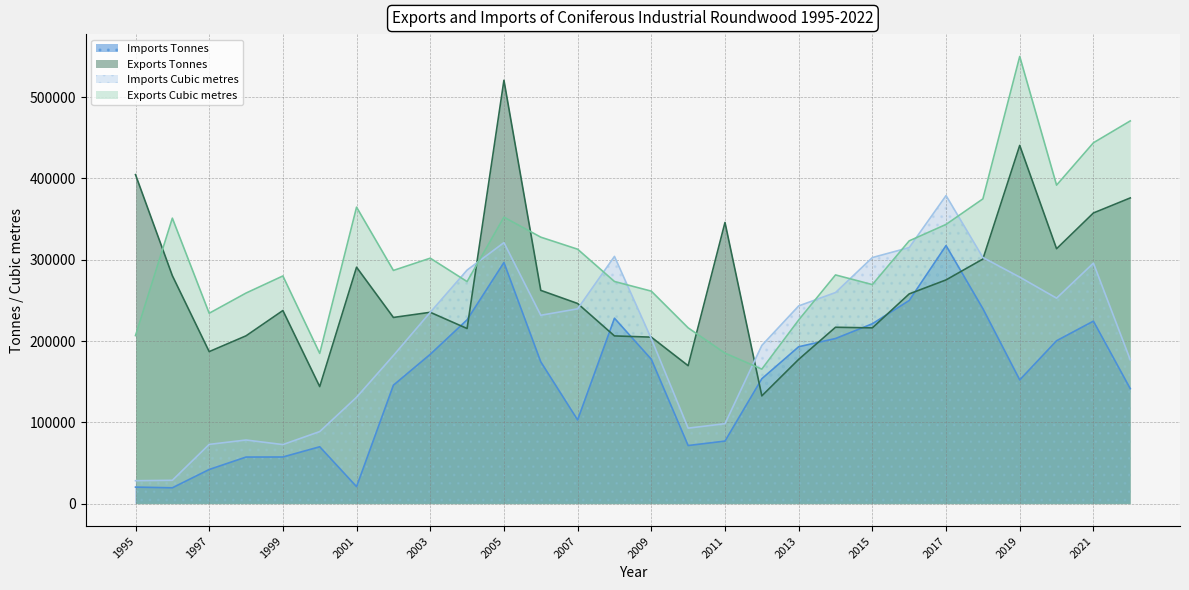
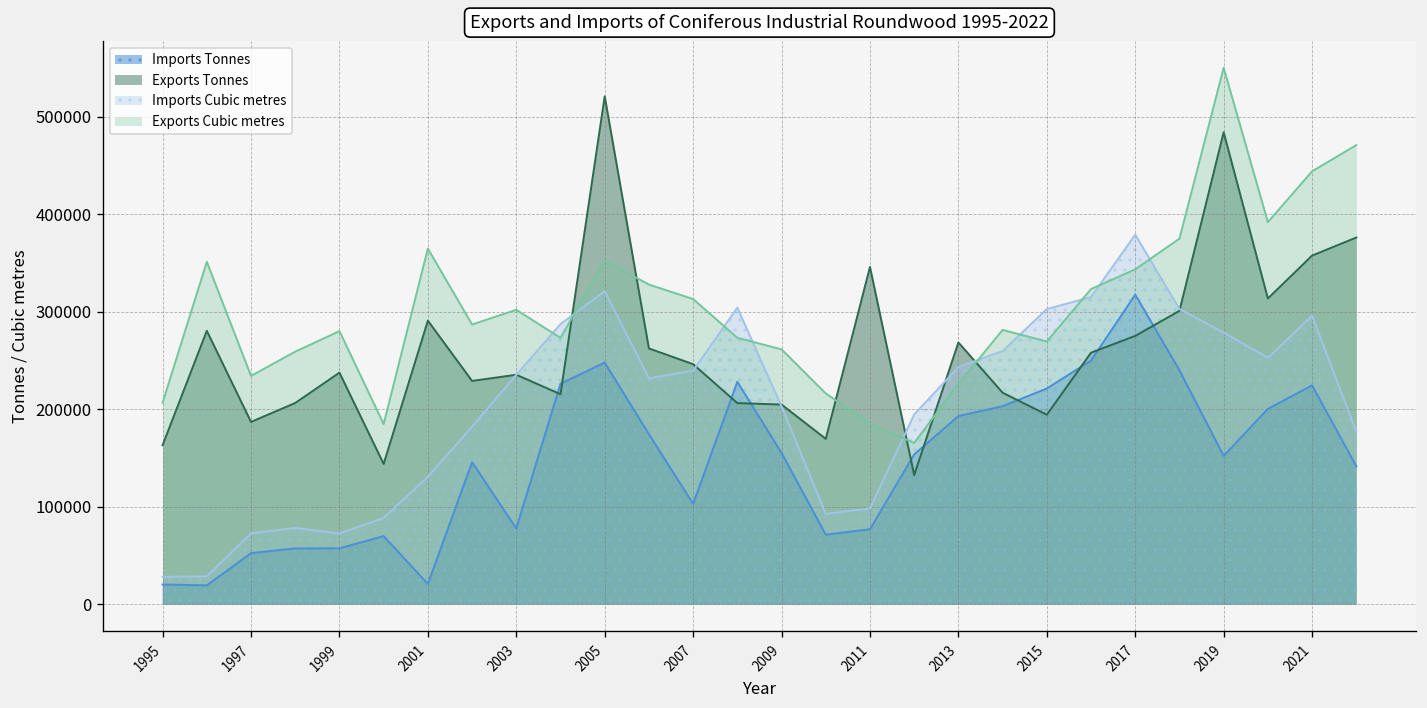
  {
    "Imports Tonnes": {
      "1995": 20000,
-     "1997": 40000,
+     "1997": 50000,
      "1999": 60000,
      "2001": 20000,
-     "2003": 180000,
-     "2005": 300000,
+     "2003": 80000,
+     "2005": 250000,
      "2007": 100000,
-     "2009": 180000,
+     "2009": 160000,
      "2011": 80000,
      "2013": 190000,
      "2015": 220000,
      "2017": 320000,
      "2019": 150000,
      "2021": 220000
    },
    "Exports Tonnes": {
-     "1995": 400000,
+     "1995": 160000,
      "1997": 190000,
      "1999": 240000,
      "2001": 290000,
      "2005": 520000,
      "2007": 250000,
      "2011": 350000,
-     "2013": 180000,
-     "2015": 220000,
+     "2013": 270000,
+     "2015": 190000,
      "2017": 280000,
-     "2019": 440000,
+     "2019": 480000,
      "2021": 360000
    }
  }
